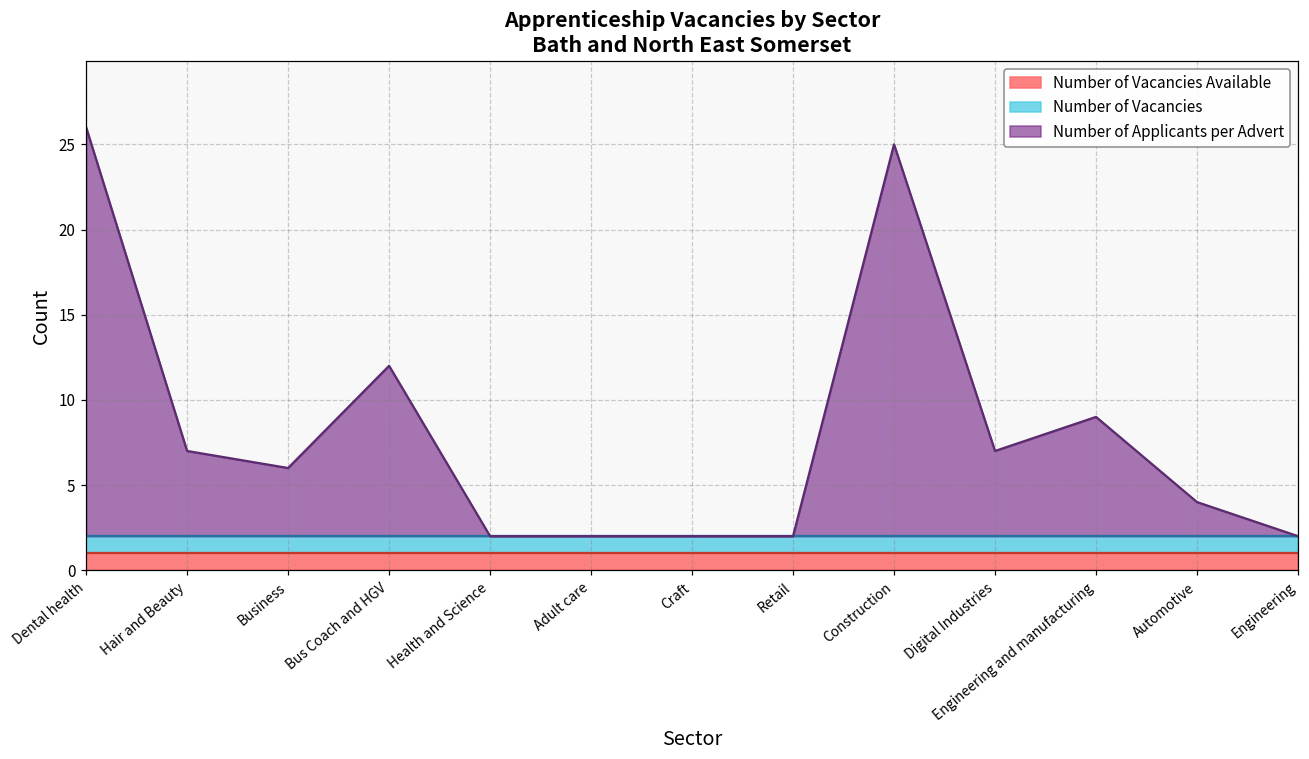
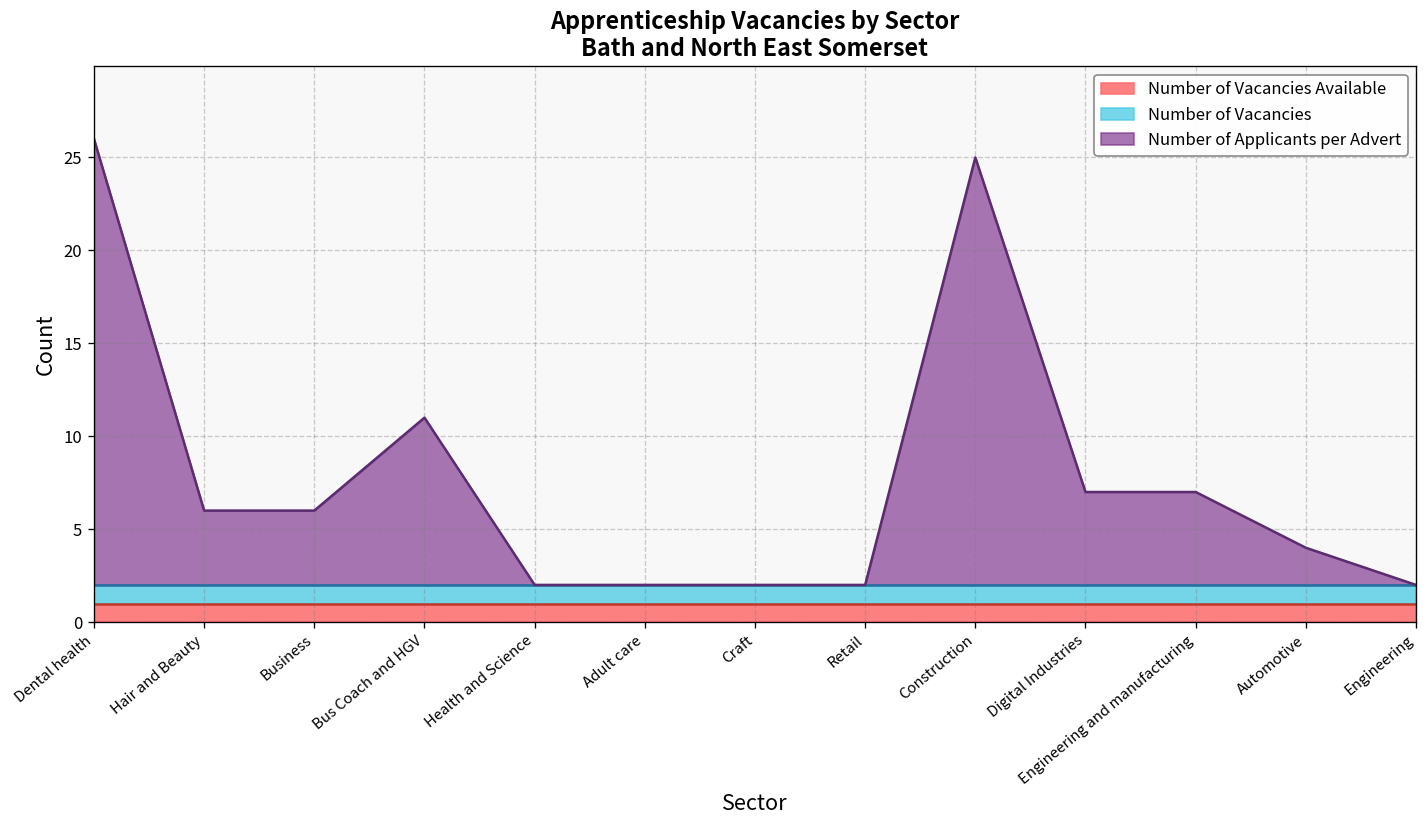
  {
    "Number of Vacancies Available": {
      "Dental health": 1.0,
      "Hair and Beauty": 1.0,
      "Business": 1.0,
      "Bus Coach and HGV": 1.0,
      "Health and Science": 1.0,
      "Adult care": 1.0,
      "Craft": 1.0,
      "Retail": 1.0,
      "Construction": 1.0,
      "Digital Industries": 1.0,
      "Engineering and manufacturing": 1.0,
      "Automotive": 1.0,
      "Engineering": 1.0
    },
    "Number of Vacancies": {
      "Dental health": 2.0,
      "Hair and Beauty": 2.0,
      "Business": 2.0,
      "Bus Coach and HGV": 2.0,
      "Construction": 2.0,
      "Digital Industries": 2.0,
      "Engineering and manufacturing": 2.0,
      "Automotive": 2.0
    },
    "Number of Applicants per Advert": {
      "Dental health": 26.0,
-     "Hair and Beauty": 7.0,
+     "Hair and Beauty": 6.0,
      "Business": 6.0,
-     "Bus Coach and HGV": 12.0,
+     "Bus Coach and HGV": 11.0,
      "Construction": 25.0,
      "Digital Industries": 7.0,
-     "Engineering and manufacturing": 9.0,
+     "Engineering and manufacturing": 7.0,
      "Automotive": 4.0
    }
  }
